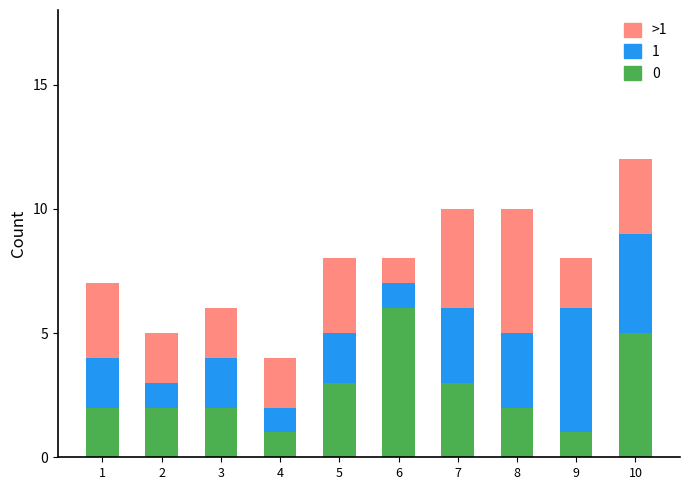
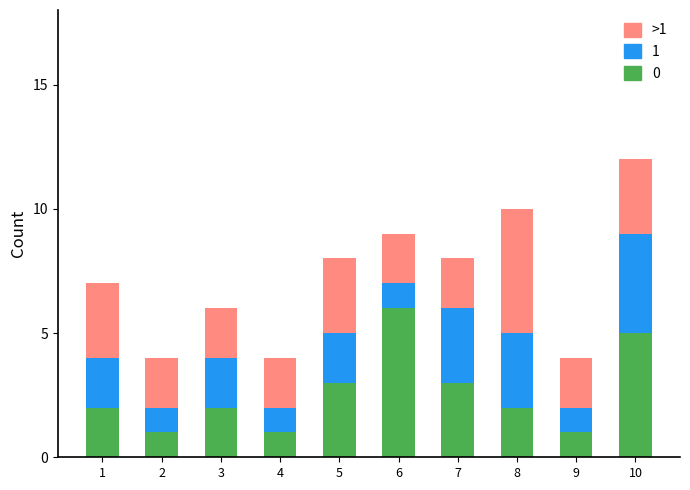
  {
    "0": {
      "1": 2,
-     "2": 2,
+     "2": 1,
      "3": 2,
      "4": 1,
      "5": 3,
      "6": 6,
      "7": 3,
      "8": 2,
      "9": 1,
      "10": 5
    },
    "1": {
      "1": 2,
      "2": 1,
      "3": 2,
      "4": 1,
      "5": 2,
      "6": 1,
      "7": 3,
      "8": 3,
-     "9": 5,
+     "9": 1,
      "10": 4
    },
    ">1": {
      "1": 3,
      "2": 2,
      "3": 2,
      "4": 2,
      "5": 3,
-     "6": 1,
-     "7": 4,
+     "6": 2,
+     "7": 2,
      "8": 5,
      "9": 2,
      "10": 3
    }
  }
